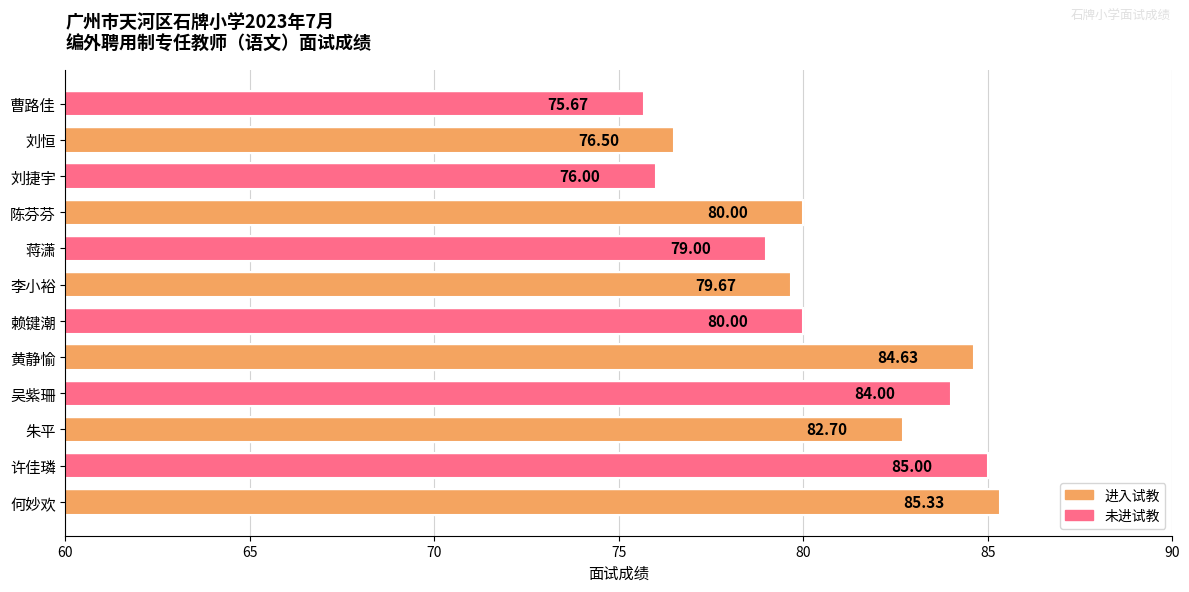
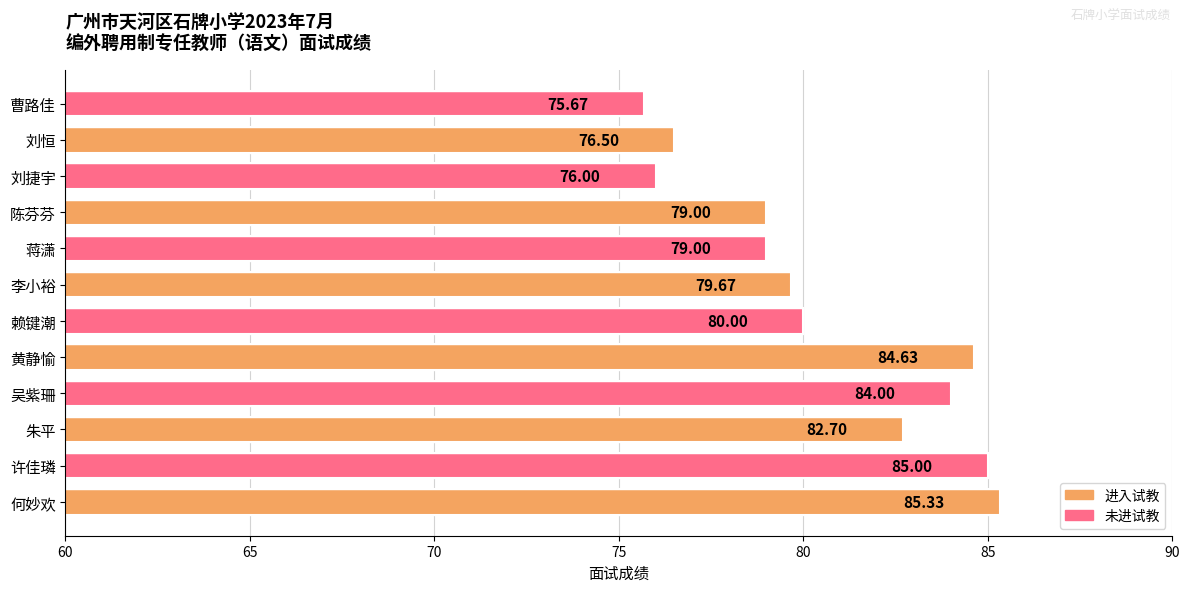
  {
    "曹路佳": 75.67,
    "刘恒": 76.50,
    "刘捷宇": 76.00,
-   "陈芬芬": 80.00,
+   "陈芬芬": 79.00,
    "蒋潇": 79.00,
    "李小裕": 79.67,
    "赖键潮": 80.00,
    "黄静愉": 84.63,
    "吴紫珊": 84.00,
    "朱平": 82.70,
    "许佳璘": 85.00,
    "何妙欢": 85.33
  }
